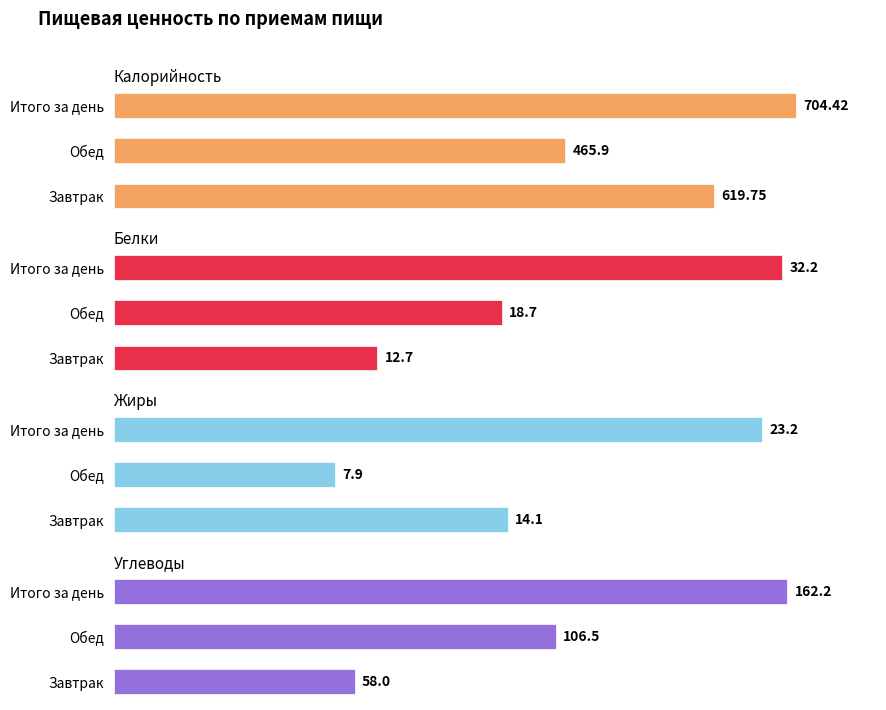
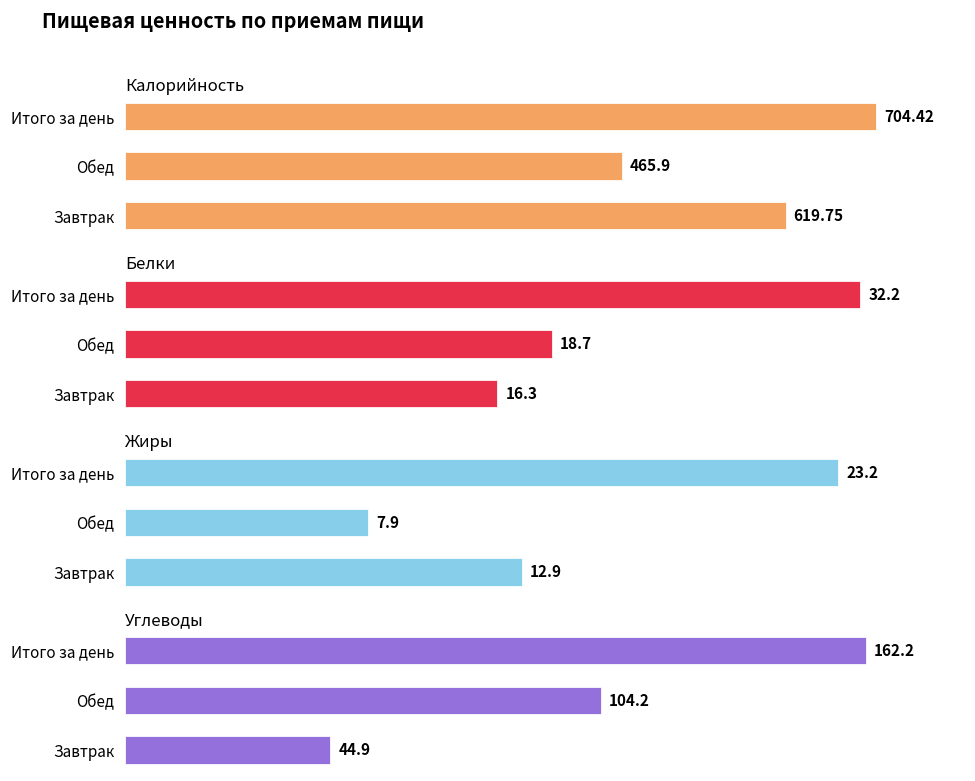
  {
    "Калорийность": {
      "Итого за день": 704.42,
      "Обед": 465.9,
      "Завтрак": 619.75
    },
    "Белки": {
      "Итого за день": 32.2,
      "Обед": 18.7,
-     "Завтрак": 12.7
+     "Завтрак": 16.3
    },
    "Жиры": {
      "Итого за день": 23.2,
      "Обед": 7.9,
-     "Завтрак": 14.1
+     "Завтрак": 12.9
    },
    "Углеводы": {
      "Итого за день": 162.2,
-     "Обед": 106.5,
-     "Завтрак": 58.0
+     "Обед": 104.2,
+     "Завтрак": 44.9
    }
  }
